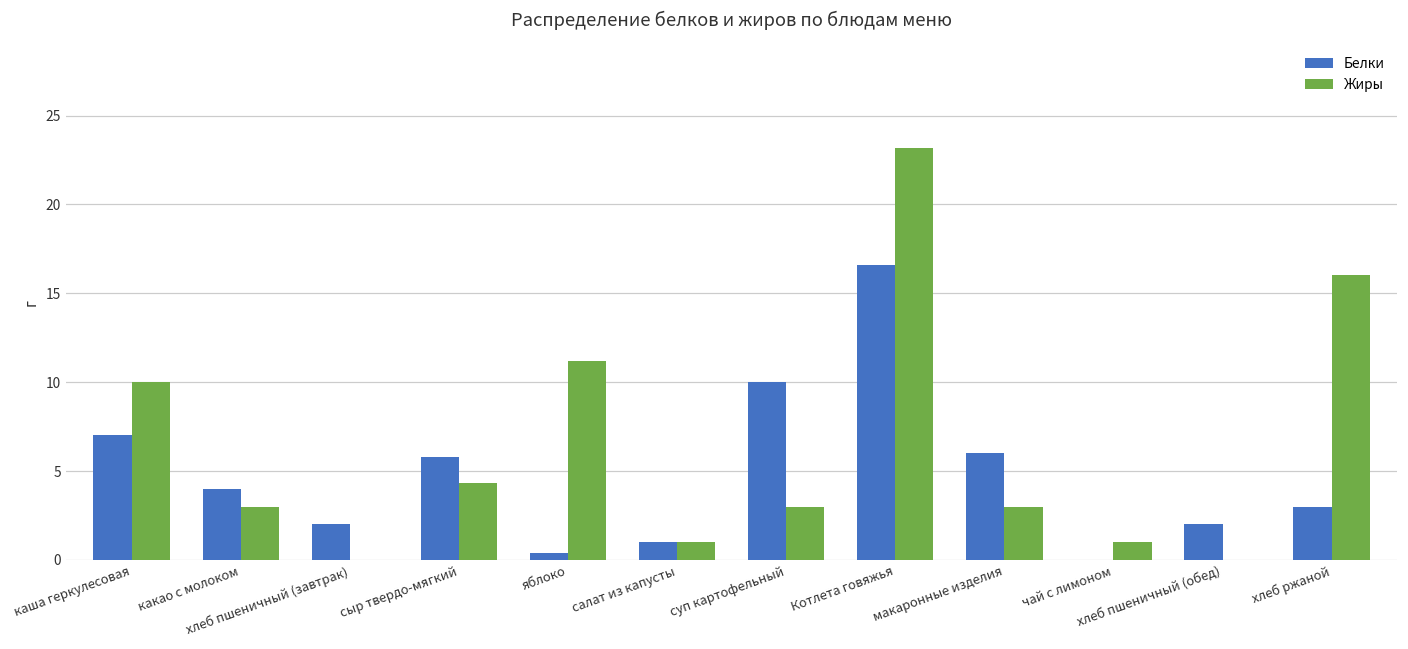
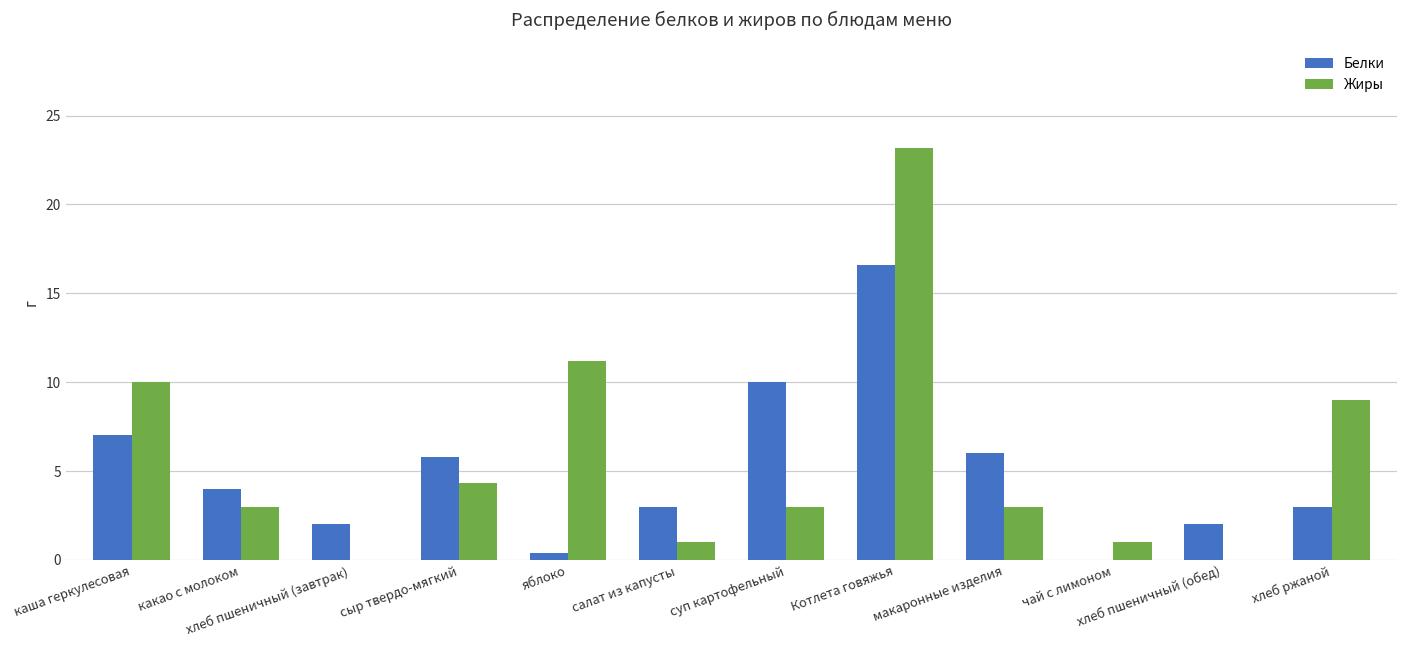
  {
    "Белки": {
      "каша геркулесовая": 7,
      "какао с молоком": 4,
      "хлеб пшеничный (завтрак)": 2,
      "сыр твердо-мягкий": 5.8,
      "яблоко": 0.4,
-     "салат из капусты": 1,
+     "салат из капусты": 3,
      "суп картофельный": 10,
      "Котлета говяжья": 16.6,
      "макаронные изделия": 6,
      "чай с лимоном": 0,
      "хлеб пшеничный (обед)": 2,
      "хлеб ржаной": 3
    },
    "Жиры": {
      "каша геркулесовая": 10,
      "какао с молоком": 3,
      "хлеб пшеничный (завтрак)": 0,
      "сыр твердо-мягкий": 4.3,
      "яблоко": 11.2,
      "салат из капусты": 1,
      "суп картофельный": 3,
      "Котлета говяжья": 23.2,
      "макаронные изделия": 3,
      "чай с лимоном": 1,
      "хлеб пшеничный (обед)": 0,
-     "хлеб ржаной": 16
+     "хлеб ржаной": 9
    }
  }
